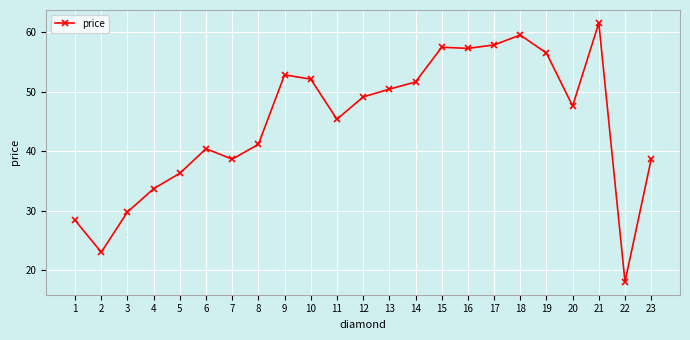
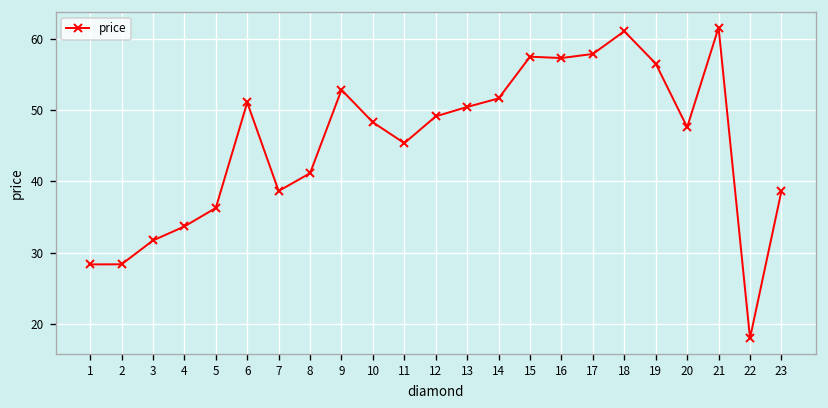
  {
    "1": 28,
-   "2": 23,
-   "3": 30,
+   "2": 28,
+   "3": 32,
    "4": 34,
    "5": 36,
-   "6": 40,
+   "6": 51,
    "7": 39,
    "8": 41,
    "9": 53,
-   "10": 52,
+   "10": 48,
    "11": 45,
    "12": 49,
    "13": 50,
    "14": 52,
    "15": 57,
    "16": 57,
    "17": 58,
-   "18": 60,
+   "18": 61,
    "19": 57,
    "20": 48,
    "21": 62,
    "22": 18,
    "23": 39
  }
